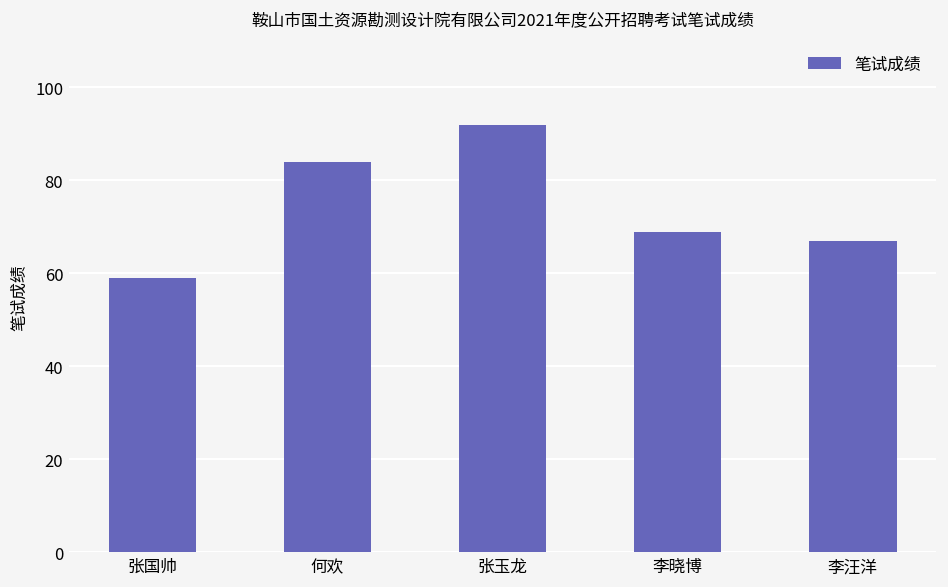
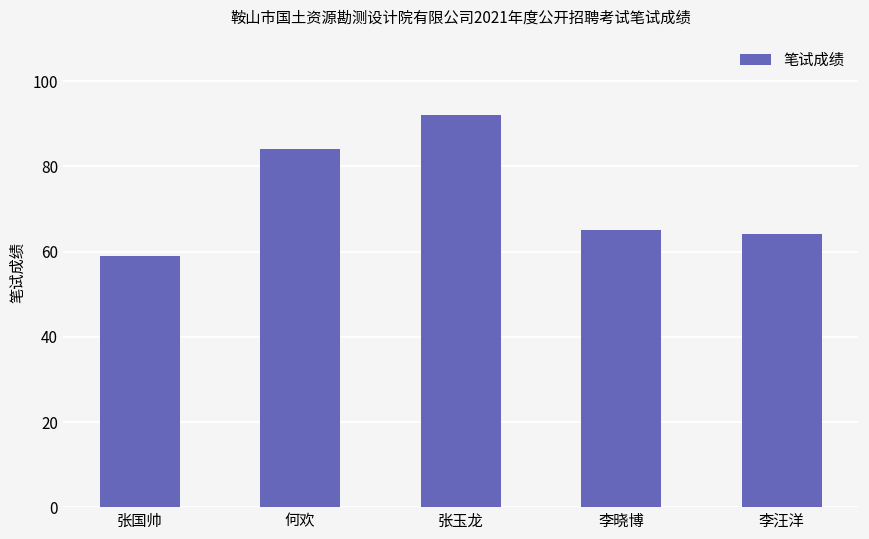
  {
    "张国帅": 59,
    "何欢": 84,
    "张玉龙": 92,
-   "李晓博": 69,
-   "李汪洋": 67
+   "李晓博": 65,
+   "李汪洋": 64
  }
